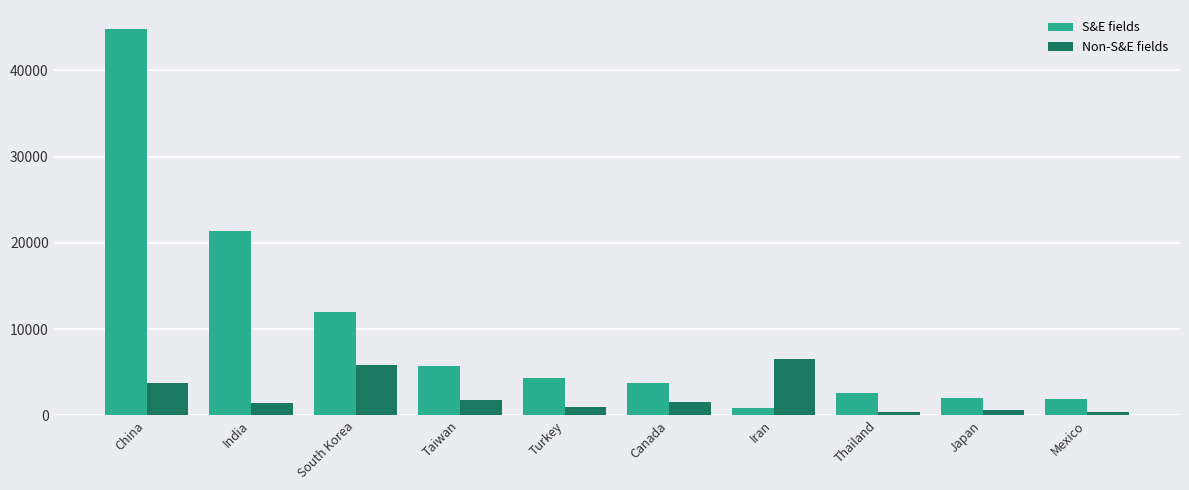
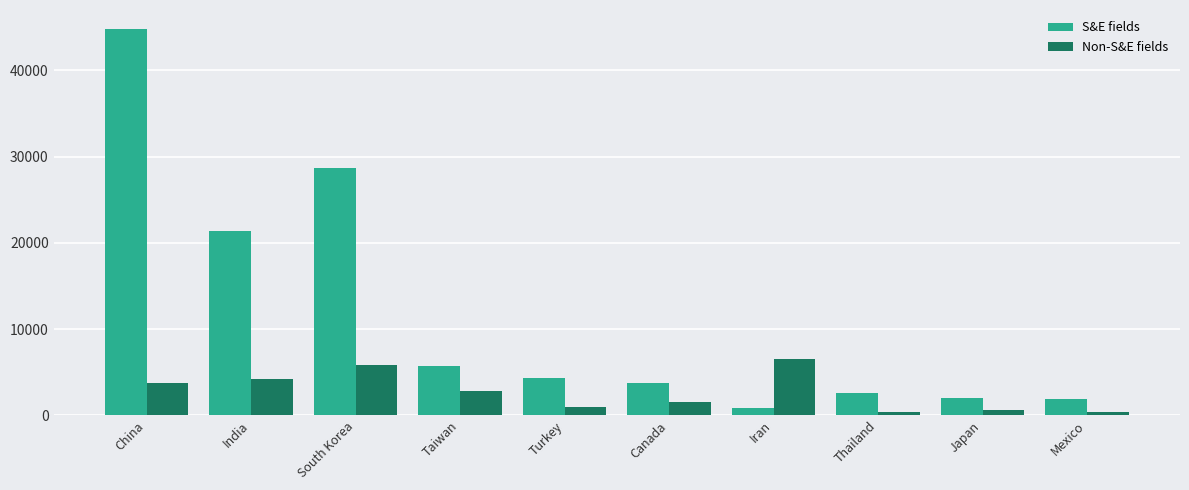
  {
    "S&E fields": {
      "China": 45000,
      "India": 21000,
-     "South Korea": 12000,
+     "South Korea": 29000,
      "Taiwan": 6000,
      "Turkey": 4000,
      "Canada": 4000,
      "Iran": 1000,
      "Thailand": 3000,
      "Japan": 2000,
      "Mexico": 2000
    },
    "Non-S&E fields": {
      "China": 4000,
-     "India": 1000,
+     "India": 4000,
      "South Korea": 6000,
-     "Taiwan": 2000,
+     "Taiwan": 3000,
      "Turkey": 1000,
      "Canada": 2000,
      "Iran": 6000,
      "Thailand": 0,
      "Japan": 1000,
      "Mexico": 0
    }
  }
